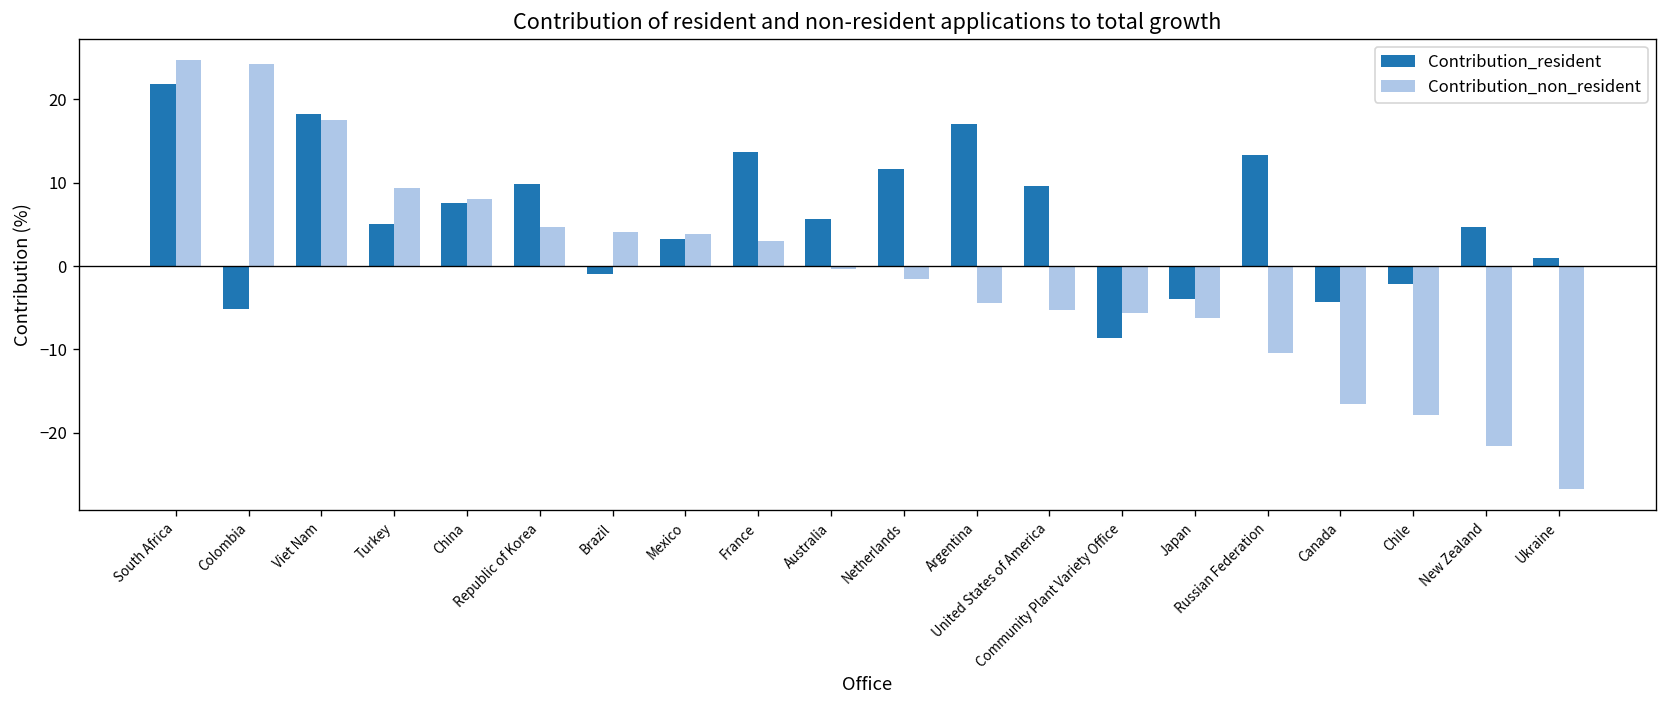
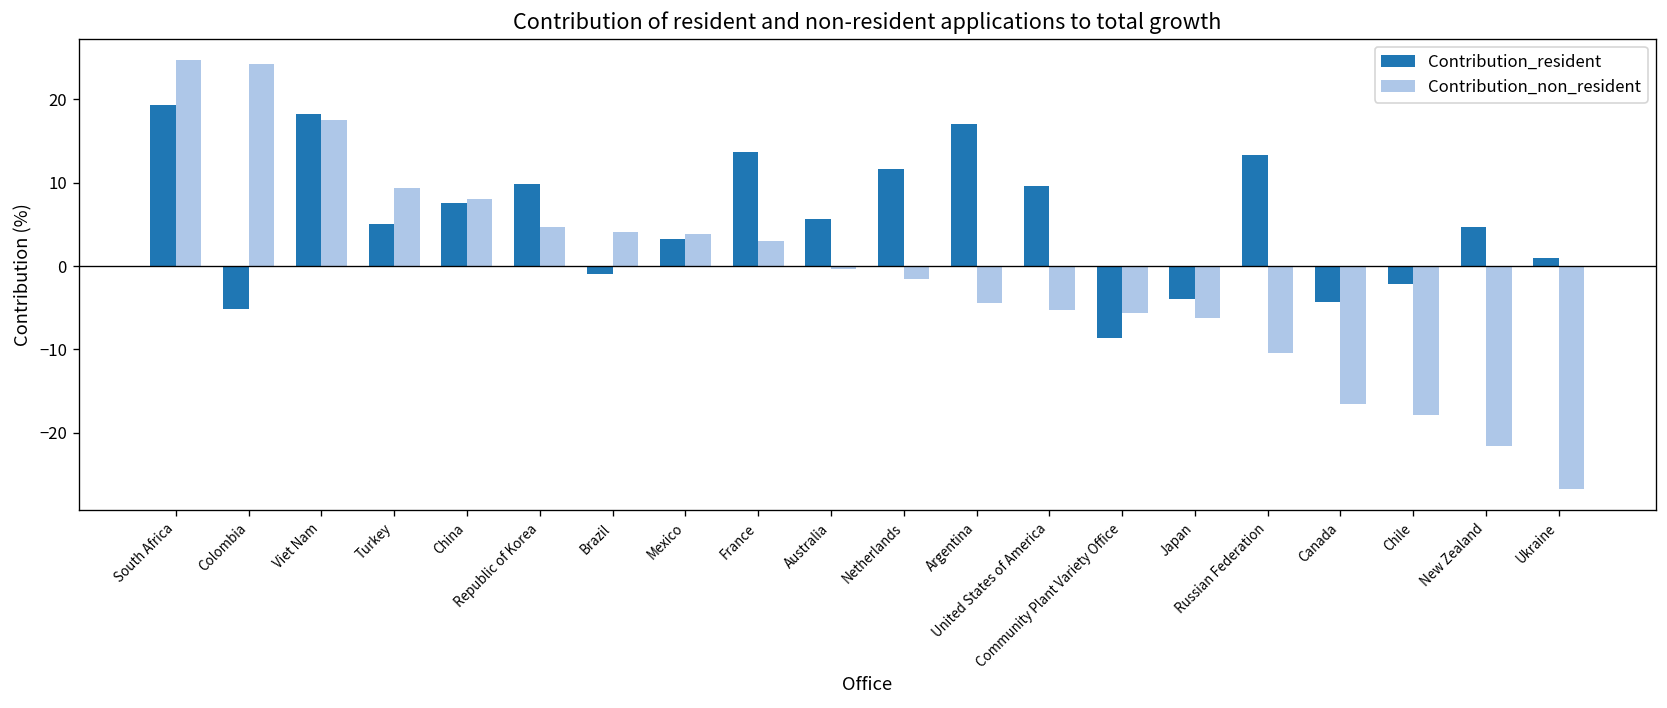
  {
    "Contribution_resident": {
-     "South Africa": 22,
+     "South Africa": 19,
      "Colombia": -5,
      "Viet Nam": 18,
      "Turkey": 5,
      "China": 8,
      "Republic of Korea": 10,
      "Brazil": -1,
      "Mexico": 3,
      "France": 14,
      "Australia": 6,
      "Netherlands": 12,
      "Argentina": 17,
      "United States of America": 10,
      "Community Plant Variety Office": -9,
      "Japan": -4,
      "Russian Federation": 13,
      "Canada": -4,
      "Chile": -2,
      "New Zealand": 5,
      "Ukraine": 1
    },
    "Contribution_non_resident": {
      "South Africa": 25,
      "Colombia": 24,
      "Viet Nam": 18,
      "Turkey": 9,
      "China": 8,
      "Republic of Korea": 5,
      "Brazil": 4,
      "Mexico": 4,
      "France": 3,
      "Netherlands": -2,
      "Argentina": -4,
      "United States of America": -5,
      "Community Plant Variety Office": -6,
      "Japan": -6,
      "Russian Federation": -10,
      "Canada": -17,
      "Chile": -18,
      "New Zealand": -22,
      "Ukraine": -27
    }
  }
